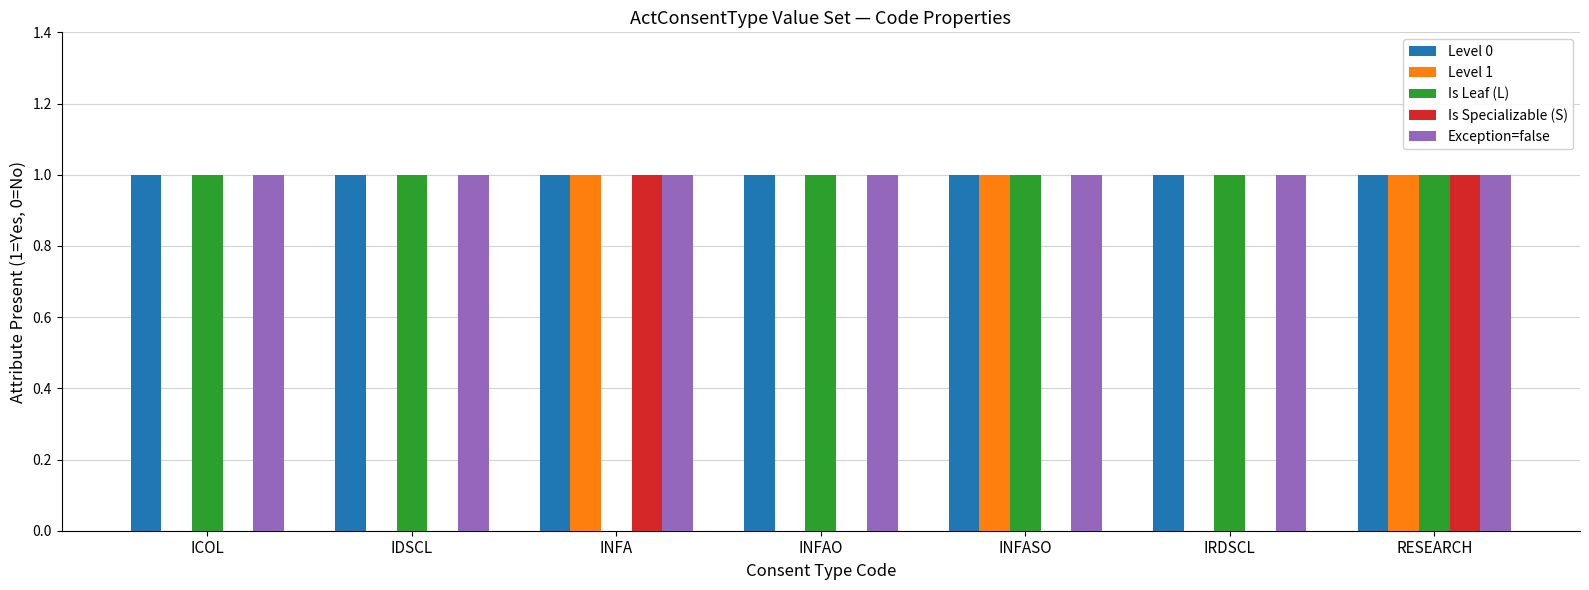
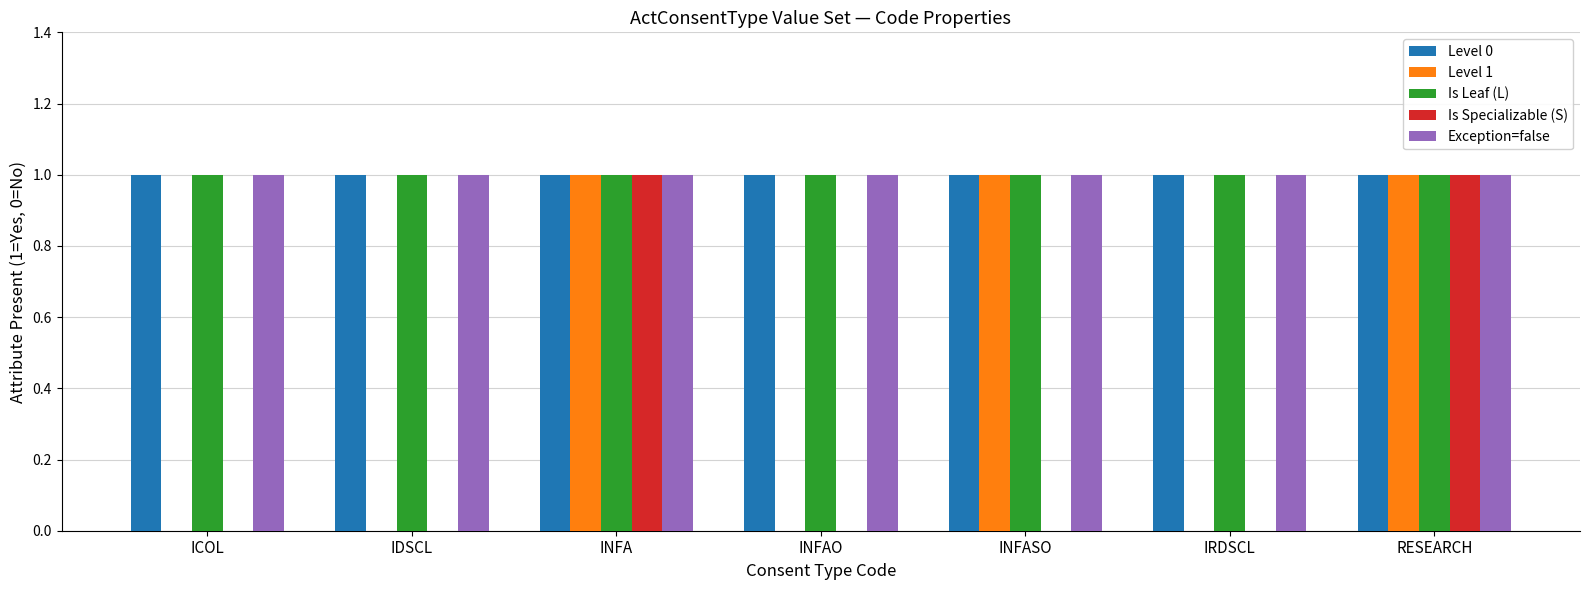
  {
    "Level 0": {
      "ICOL": 1,
      "IDSCL": 1,
      "INFA": 1,
      "INFAO": 1,
      "INFASO": 1,
      "IRDSCL": 1,
      "RESEARCH": 1
    },
    "Level 1": {
      "ICOL": 0,
      "IDSCL": 0,
      "INFA": 1,
      "INFAO": 0,
      "INFASO": 1,
      "IRDSCL": 0,
      "RESEARCH": 1
    },
    "Is Leaf (L)": {
      "ICOL": 1,
      "IDSCL": 1,
-     "INFA": 0,
+     "INFA": 1,
      "INFAO": 1,
      "INFASO": 1,
      "IRDSCL": 1,
      "RESEARCH": 1
    },
    "Is Specializable (S)": {
      "ICOL": 0,
      "IDSCL": 0,
      "INFA": 1,
      "INFAO": 0,
      "INFASO": 0,
      "IRDSCL": 0,
      "RESEARCH": 1
    },
    "Exception=false": {
      "ICOL": 1,
      "IDSCL": 1,
      "INFA": 1,
      "INFAO": 1,
      "INFASO": 1,
      "IRDSCL": 1,
      "RESEARCH": 1
    }
  }
